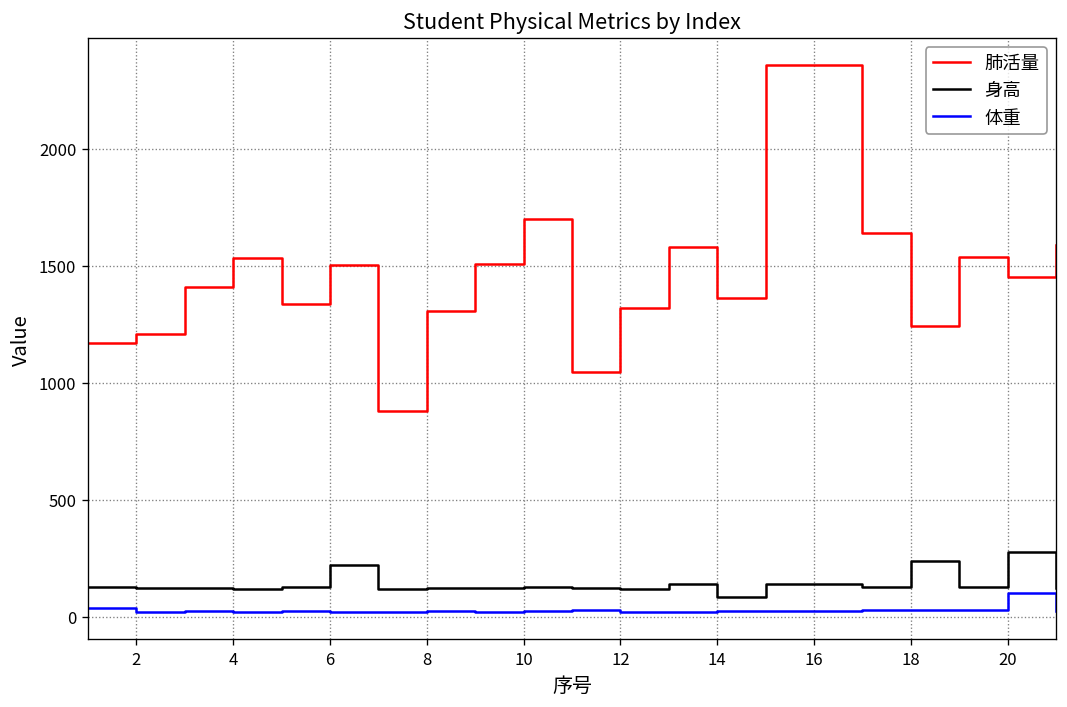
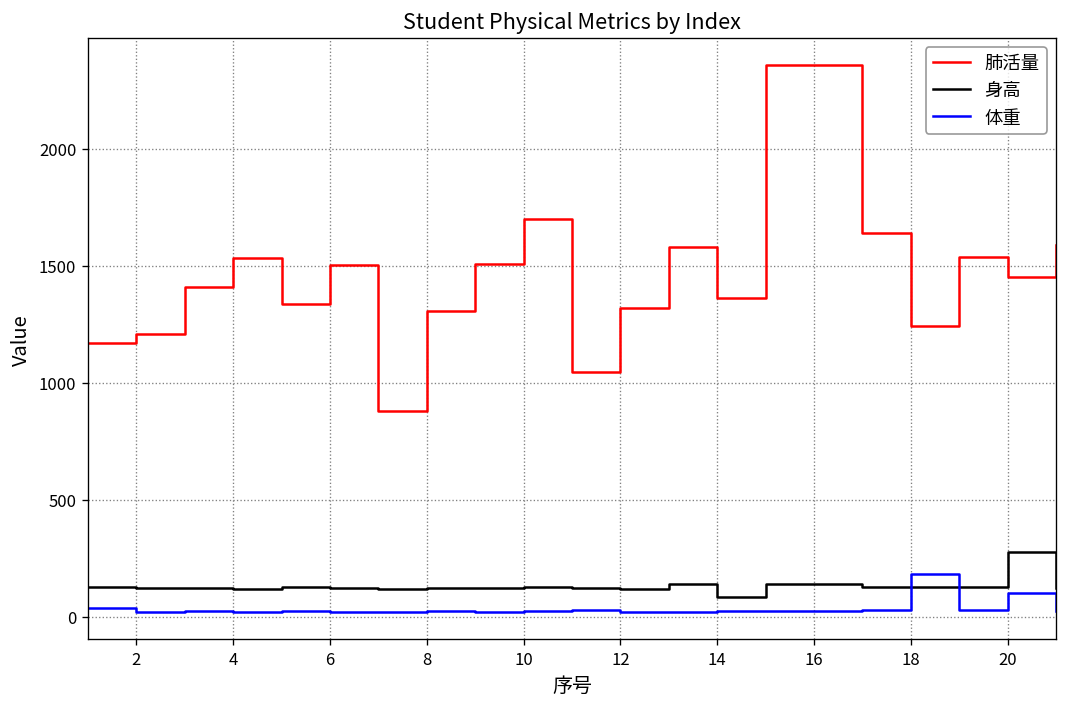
  {
    "肺活量": {
      "2": 1210,
      "4": 1530,
      "6": 1500,
      "8": 1300,
      "10": 1700,
      "12": 1320,
      "14": 1360,
      "18": 1240,
      "20": 1450
    },
    "身高": {
      "2": 120,
      "4": 120,
-     "6": 220,
+     "6": 120,
      "8": 120,
      "10": 130,
      "12": 120,
      "14": 80,
-     "18": 240,
+     "18": 130,
      "20": 280
    },
    "体重": {
      "2": 20,
      "4": 20,
      "6": 20,
      "8": 30,
      "10": 20,
      "12": 20,
      "14": 30,
-     "18": 30,
+     "18": 180,
      "20": 100
    }
  }
